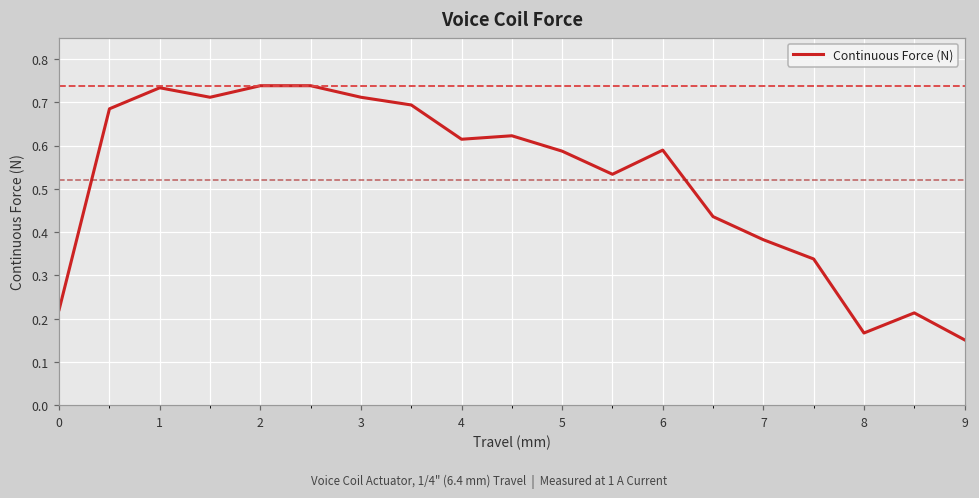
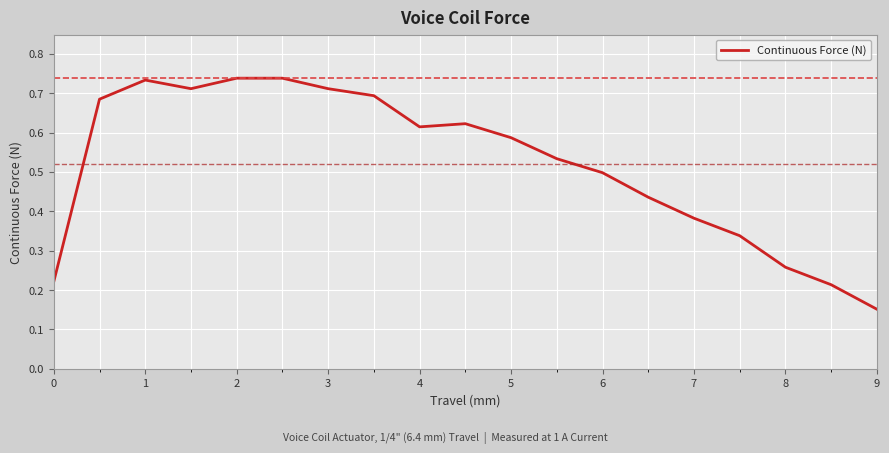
  {
    "0": 0.22,
    "1": 0.73,
    "2": 0.74,
    "3": 0.71,
    "4": 0.61,
    "5": 0.59,
-   "6": 0.59,
+   "6": 0.50,
    "7": 0.38,
-   "8": 0.17,
+   "8": 0.26,
    "9": 0.15
  }
